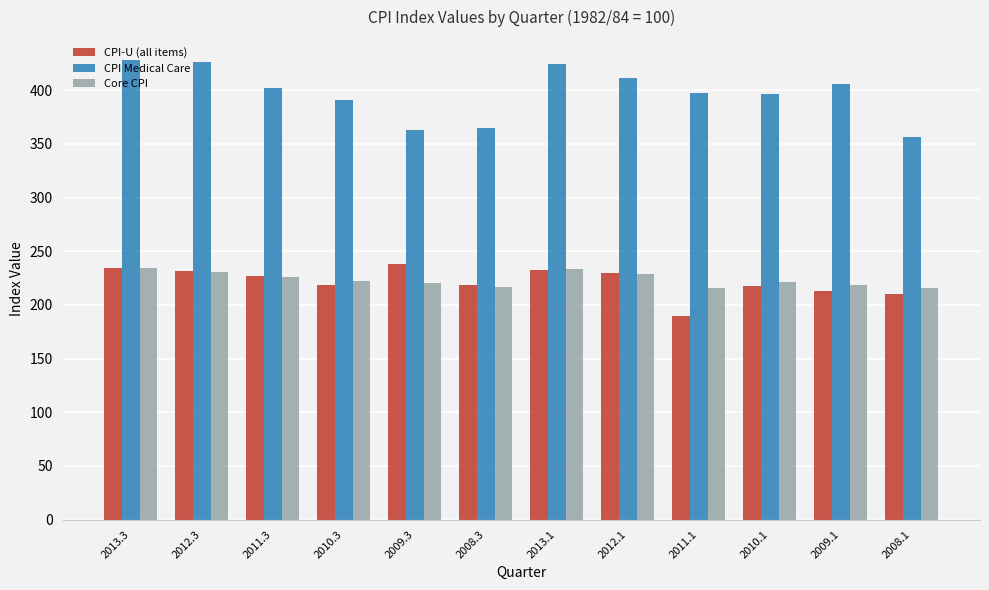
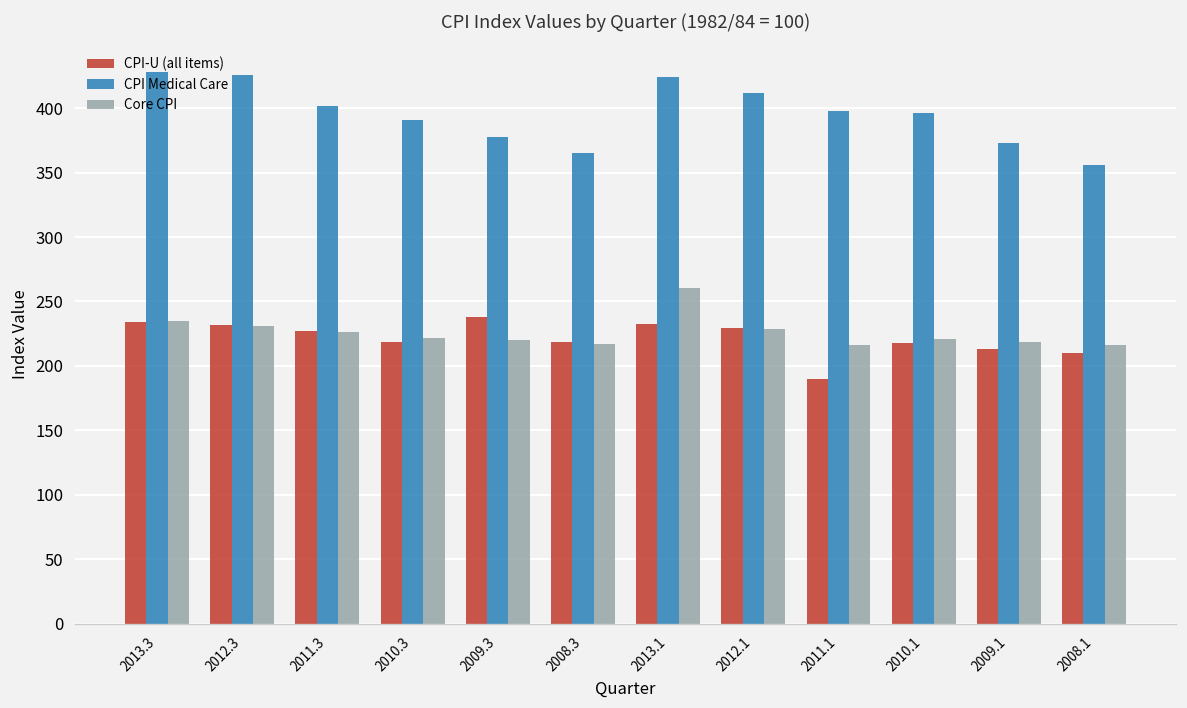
  {
    "CPI-U (all items)": {
      "2013.3": 234,
      "2012.3": 231,
      "2011.3": 227,
      "2010.3": 218,
      "2009.3": 238,
      "2008.3": 219,
      "2013.1": 233,
      "2012.1": 229,
      "2011.1": 190,
      "2010.1": 218,
      "2009.1": 213,
      "2008.1": 210
    },
    "CPI Medical Care": {
      "2013.3": 428,
      "2012.3": 426,
      "2011.3": 402,
      "2010.3": 391,
-     "2009.3": 363,
+     "2009.3": 378,
      "2008.3": 365,
      "2013.1": 424,
      "2012.1": 411,
      "2011.1": 398,
      "2010.1": 396,
-     "2009.1": 405,
+     "2009.1": 373,
      "2008.1": 356
    },
    "Core CPI": {
      "2013.3": 235,
      "2012.3": 231,
      "2011.3": 226,
      "2010.3": 222,
      "2009.3": 220,
      "2008.3": 217,
-     "2013.1": 233,
+     "2013.1": 260,
      "2012.1": 229,
      "2011.1": 216,
      "2010.1": 221,
      "2009.1": 219,
      "2008.1": 216
    }
  }
